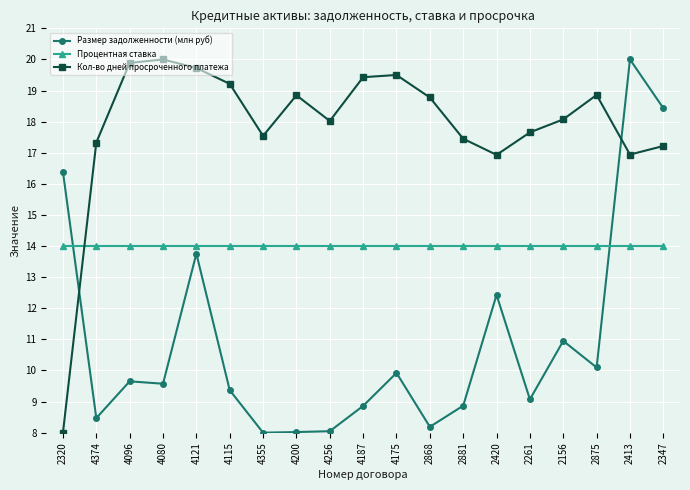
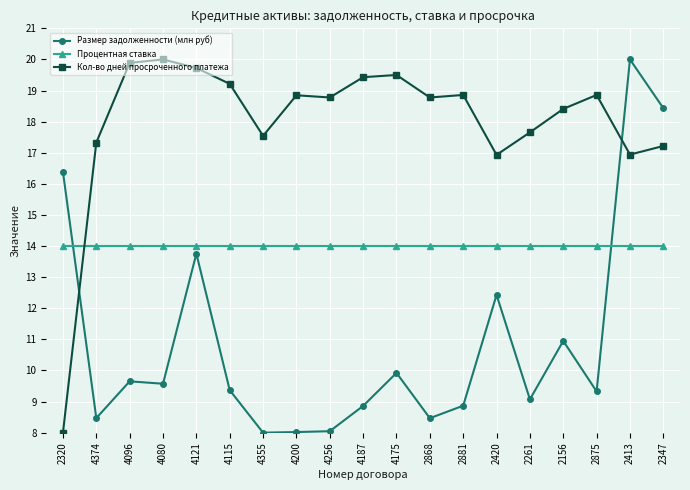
  {
    "Размер задолженности (млн руб)": {
      "2320": 16.4,
      "4374": 8.5,
      "4096": 9.7,
      "4080": 9.6,
      "4121": 13.8,
      "4115": 9.4,
      "4355": 8.0,
      "4200": 8.0,
      "4256": 8.0,
      "4187": 8.9,
      "4175": 9.9,
-     "2868": 8.2,
+     "2868": 8.5,
      "2881": 8.9,
      "2420": 12.4,
      "2261": 9.1,
      "2156": 10.9,
-     "2875": 10.1,
+     "2875": 9.3,
      "2413": 20.0,
      "2347": 18.4
    },
    "Процентная ставка": {
      "2320": 14.0,
      "4374": 14.0,
      "4096": 14.0,
      "4080": 14.0,
      "4121": 14.0,
      "4115": 14.0,
      "4355": 14.0,
      "4200": 14.0,
      "4256": 14.0,
      "4187": 14.0,
      "4175": 14.0,
      "2868": 14.0,
      "2881": 14.0,
      "2420": 14.0,
      "2261": 14.0,
      "2156": 14.0,
      "2875": 14.0,
      "2413": 14.0,
      "2347": 14.0
    },
    "Кол-во дней просроченного платежа": {
      "2320": 8.0,
      "4374": 17.3,
      "4115": 19.2,
      "4355": 17.5,
      "4200": 18.8,
-     "4256": 18.0,
+     "4256": 18.8,
      "4187": 19.4,
      "4175": 19.5,
      "2868": 18.8,
-     "2881": 17.5,
+     "2881": 18.9,
      "2420": 16.9,
      "2261": 17.7,
-     "2156": 18.1,
+     "2156": 18.4,
      "2875": 18.9,
      "2413": 16.9,
      "2347": 17.2
    }
  }
